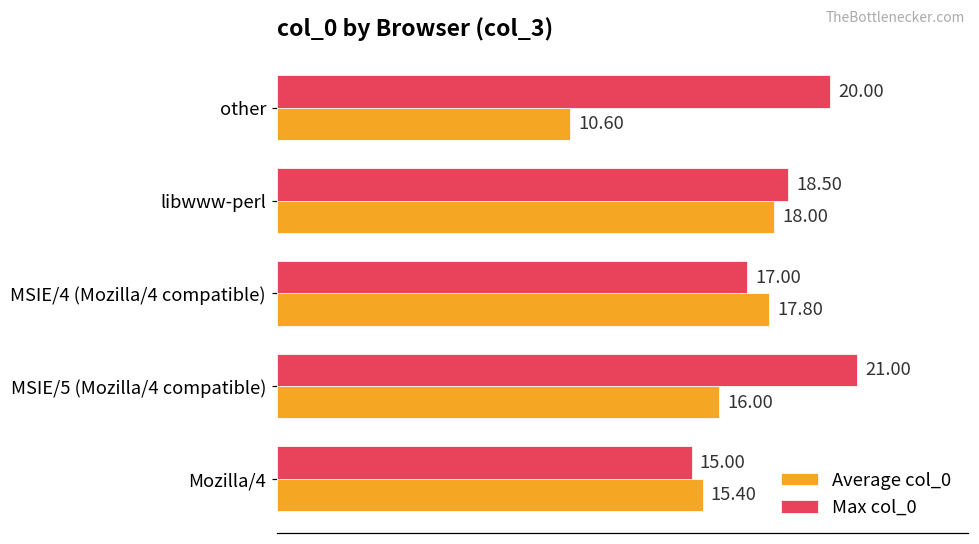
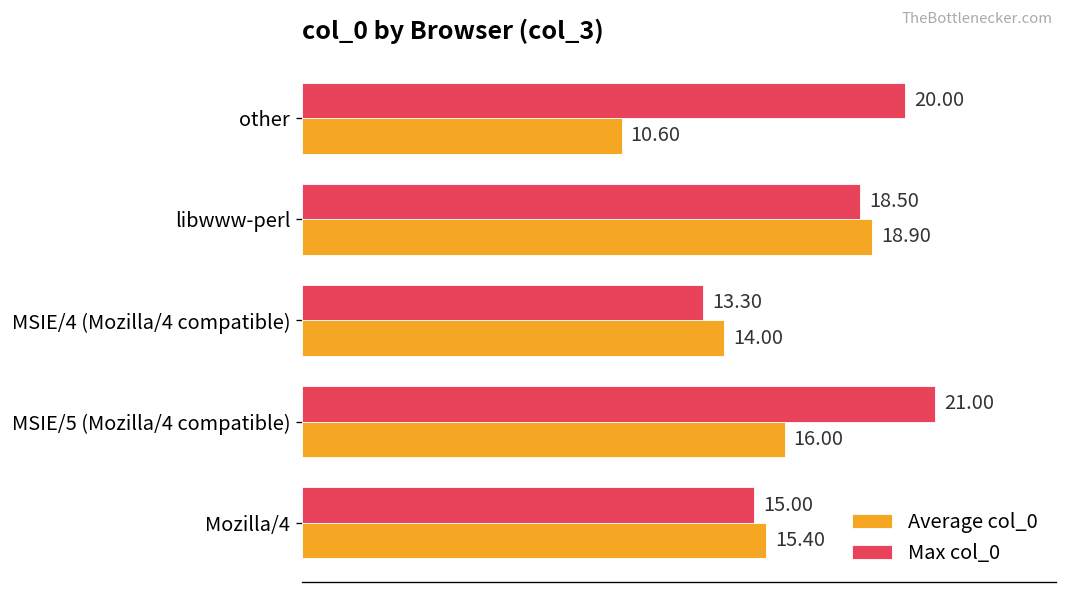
  {
    "Average col_0": {
      "other": 10.60,
-     "libwww-perl": 18.00,
-     "MSIE/4 (Mozilla/4 compatible)": 17.80,
+     "libwww-perl": 18.90,
+     "MSIE/4 (Mozilla/4 compatible)": 14.00,
      "MSIE/5 (Mozilla/4 compatible)": 16.00,
      "Mozilla/4": 15.40
    },
    "Max col_0": {
      "other": 20.00,
      "libwww-perl": 18.50,
-     "MSIE/4 (Mozilla/4 compatible)": 17.00,
+     "MSIE/4 (Mozilla/4 compatible)": 13.30,
      "MSIE/5 (Mozilla/4 compatible)": 21.00,
      "Mozilla/4": 15.00
    }
  }
